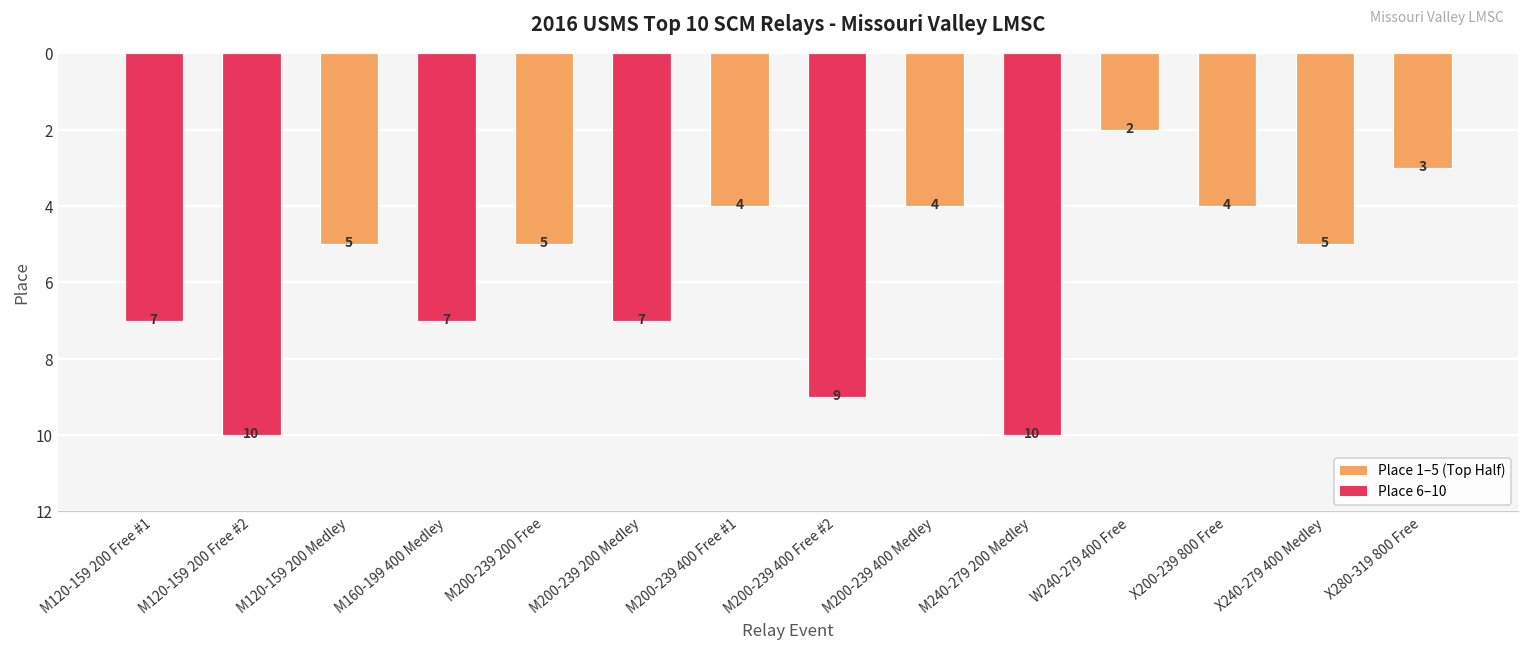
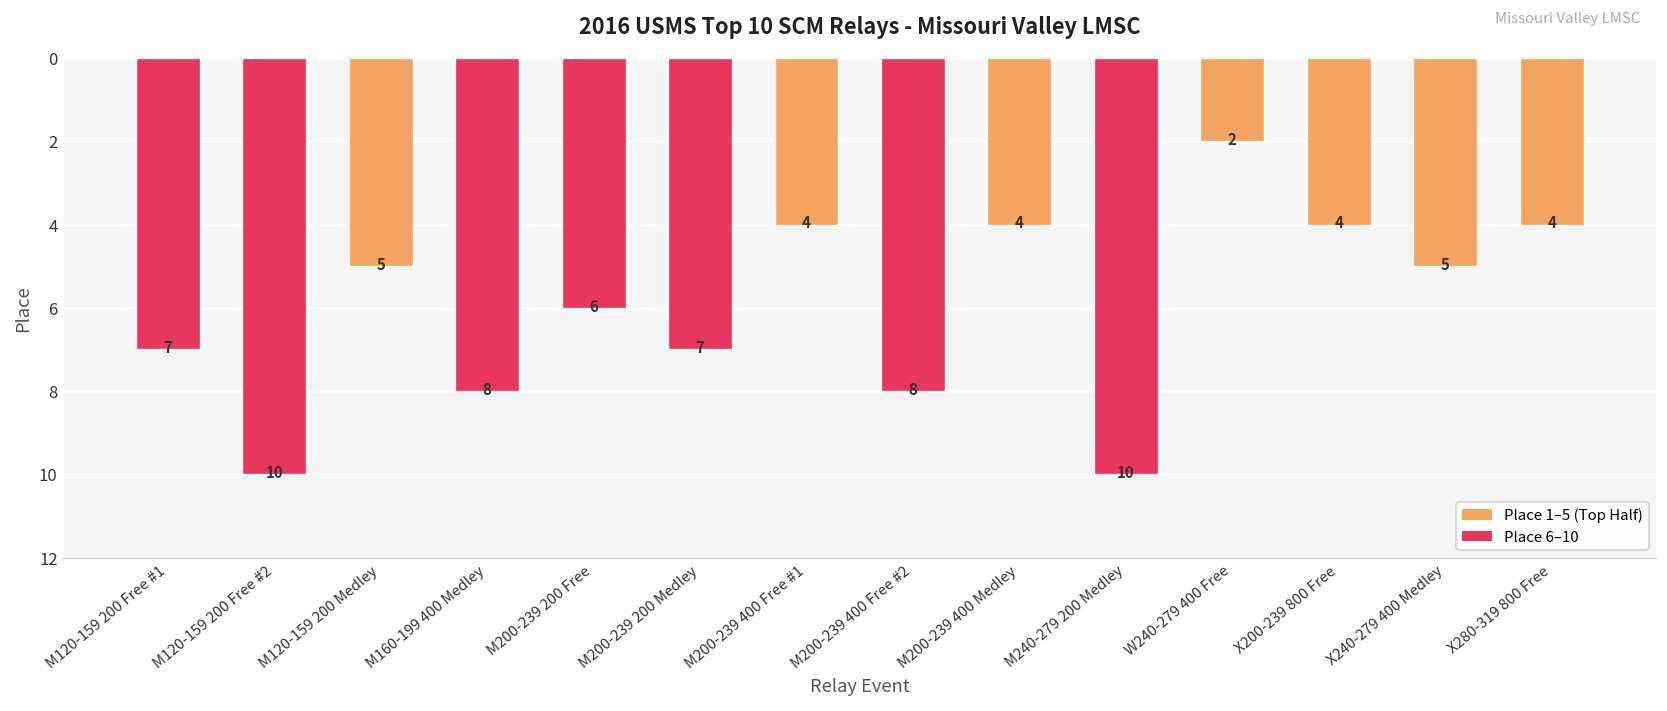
  {
    "M120-159 200 Free #1": 7,
    "M120-159 200 Free #2": 10,
    "M120-159 200 Medley": 5,
-   "M160-199 400 Medley": 7,
-   "M200-239 200 Free": 5,
+   "M160-199 400 Medley": 8,
+   "M200-239 200 Free": 6,
    "M200-239 200 Medley": 7,
    "M200-239 400 Free #1": 4,
-   "M200-239 400 Free #2": 9,
+   "M200-239 400 Free #2": 8,
    "M200-239 400 Medley": 4,
    "M240-279 200 Medley": 10,
    "W240-279 400 Free": 2,
    "X200-239 800 Free": 4,
    "X240-279 400 Medley": 5,
-   "X280-319 800 Free": 3
+   "X280-319 800 Free": 4
  }
